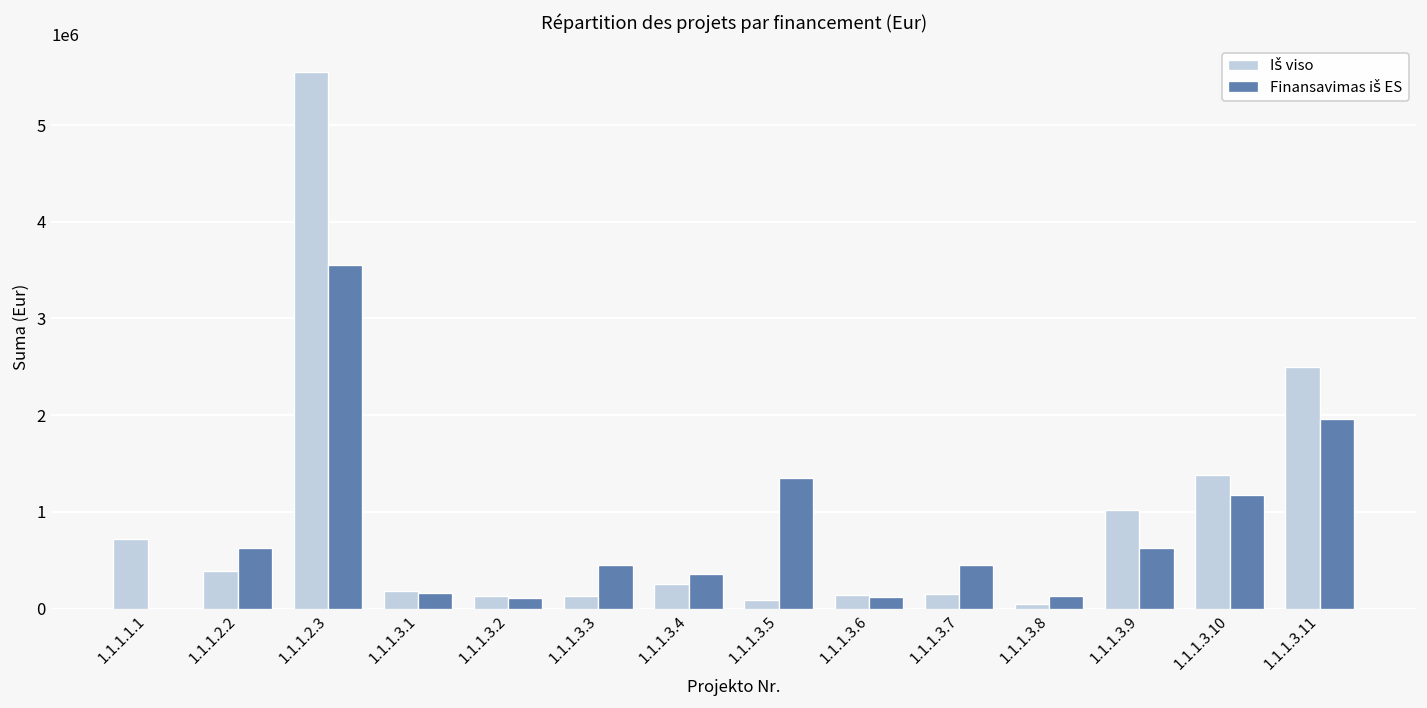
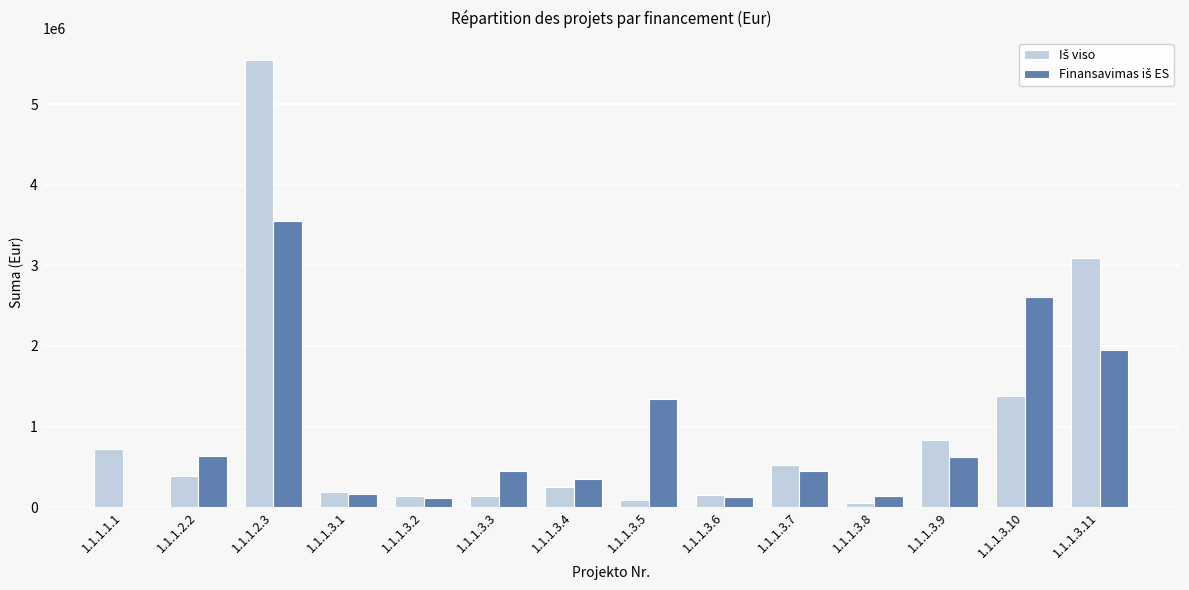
  {
    "Iš viso": {
      "1.1.1.1.1": 700000,
      "1.1.1.2.2": 400000,
      "1.1.1.2.3": 5500000,
      "1.1.1.3.1": 200000,
      "1.1.1.3.2": 100000,
      "1.1.1.3.3": 100000,
      "1.1.1.3.4": 300000,
      "1.1.1.3.5": 100000,
      "1.1.1.3.6": 100000,
-     "1.1.1.3.7": 100000,
+     "1.1.1.3.7": 500000,
      "1.1.1.3.8": 100000,
-     "1.1.1.3.9": 1000000,
+     "1.1.1.3.9": 800000,
      "1.1.1.3.10": 1400000,
-     "1.1.1.3.11": 2500000
+     "1.1.1.3.11": 3100000
    },
    "Finansavimas iš ES": {
      "1.1.1.1.1": 0,
      "1.1.1.2.2": 600000,
      "1.1.1.2.3": 3600000,
      "1.1.1.3.1": 200000,
      "1.1.1.3.2": 100000,
      "1.1.1.3.3": 500000,
      "1.1.1.3.4": 400000,
      "1.1.1.3.5": 1300000,
      "1.1.1.3.6": 100000,
      "1.1.1.3.7": 400000,
      "1.1.1.3.8": 100000,
      "1.1.1.3.9": 600000,
-     "1.1.1.3.10": 1200000,
+     "1.1.1.3.10": 2600000,
      "1.1.1.3.11": 2000000
    }
  }
